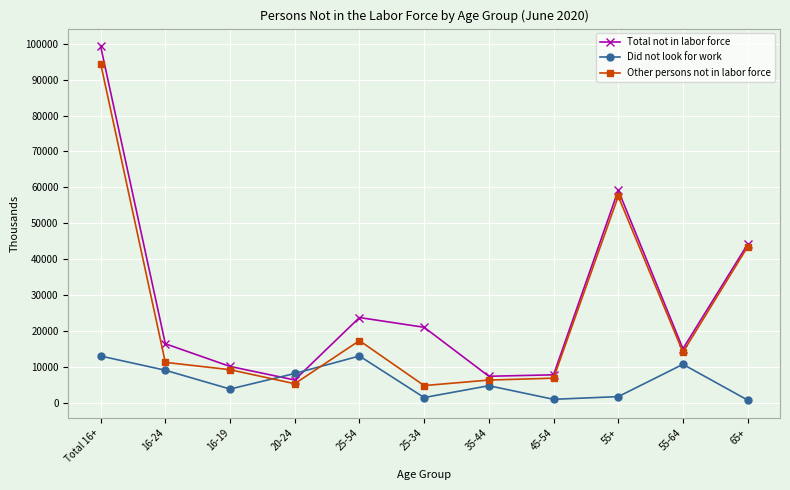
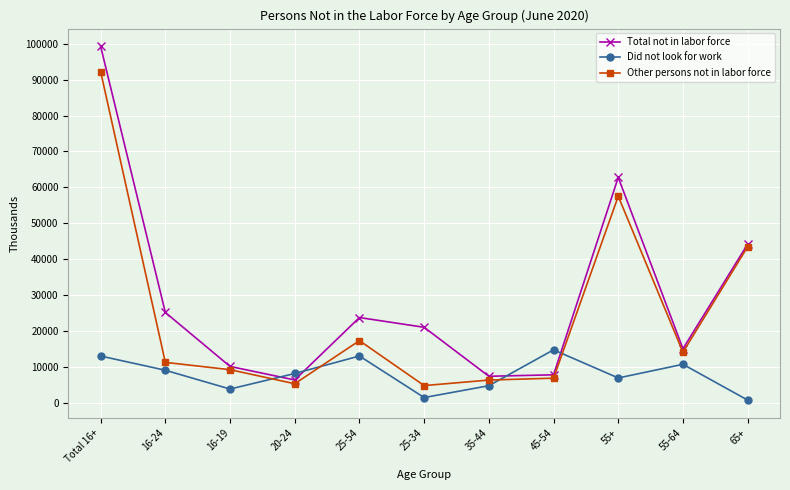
  {
    "Total not in labor force": {
      "Total 16+": 99000,
-     "16-24": 16000,
+     "16-24": 25000,
      "16-19": 10000,
      "20-24": 6000,
      "25-54": 24000,
      "25-34": 21000,
      "35-44": 7000,
      "45-54": 8000,
-     "55+": 59000,
+     "55+": 63000,
      "55-64": 15000
    },
    "Did not look for work": {
      "Total 16+": 13000,
      "16-24": 9000,
      "16-19": 4000,
      "20-24": 8000,
      "25-54": 13000,
      "25-34": 1000,
      "35-44": 5000,
-     "45-54": 1000,
-     "55+": 2000,
+     "45-54": 15000,
+     "55+": 7000,
      "55-64": 11000,
      "65+": 1000
    },
    "Other persons not in labor force": {
-     "Total 16+": 95000,
+     "Total 16+": 92000,
      "16-24": 11000,
      "16-19": 9000,
      "20-24": 5000,
      "25-54": 17000,
      "25-34": 5000,
      "35-44": 6000,
      "45-54": 7000,
      "55+": 58000,
      "55-64": 14000
    }
  }
